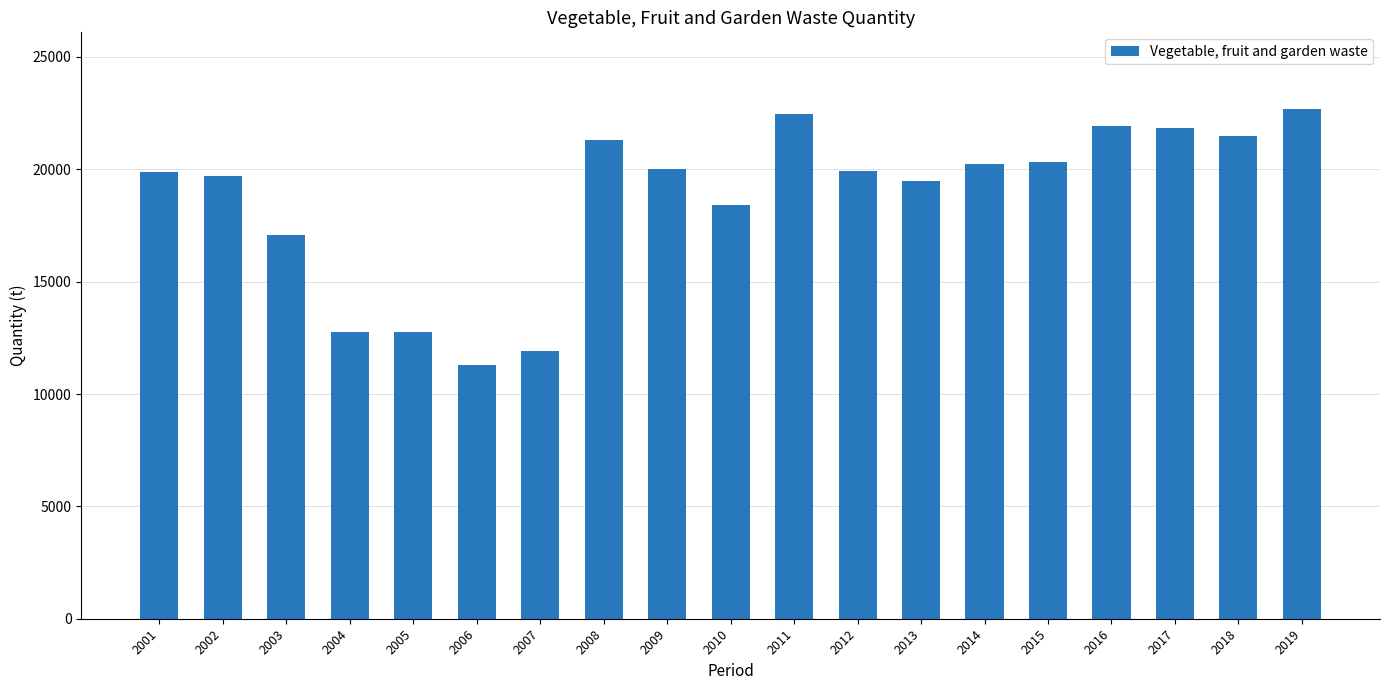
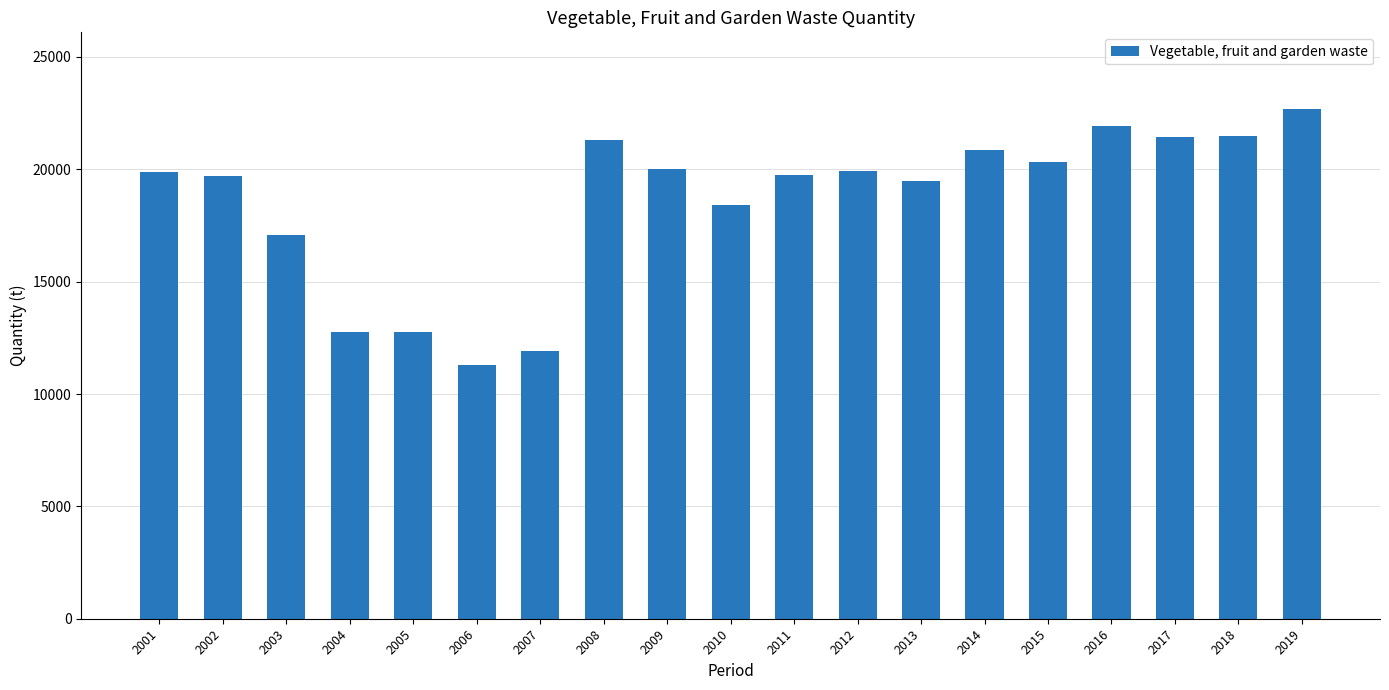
  {
    "2001": 19900,
    "2002": 19700,
    "2003": 17100,
    "2004": 12800,
    "2005": 12800,
    "2006": 11300,
    "2007": 11900,
    "2008": 21300,
    "2009": 20000,
    "2010": 18400,
-   "2011": 22400,
+   "2011": 19700,
    "2012": 19900,
    "2013": 19500,
-   "2014": 20200,
+   "2014": 20900,
    "2015": 20300,
    "2016": 21900,
-   "2017": 21800,
+   "2017": 21400,
    "2018": 21500,
    "2019": 22700
  }
